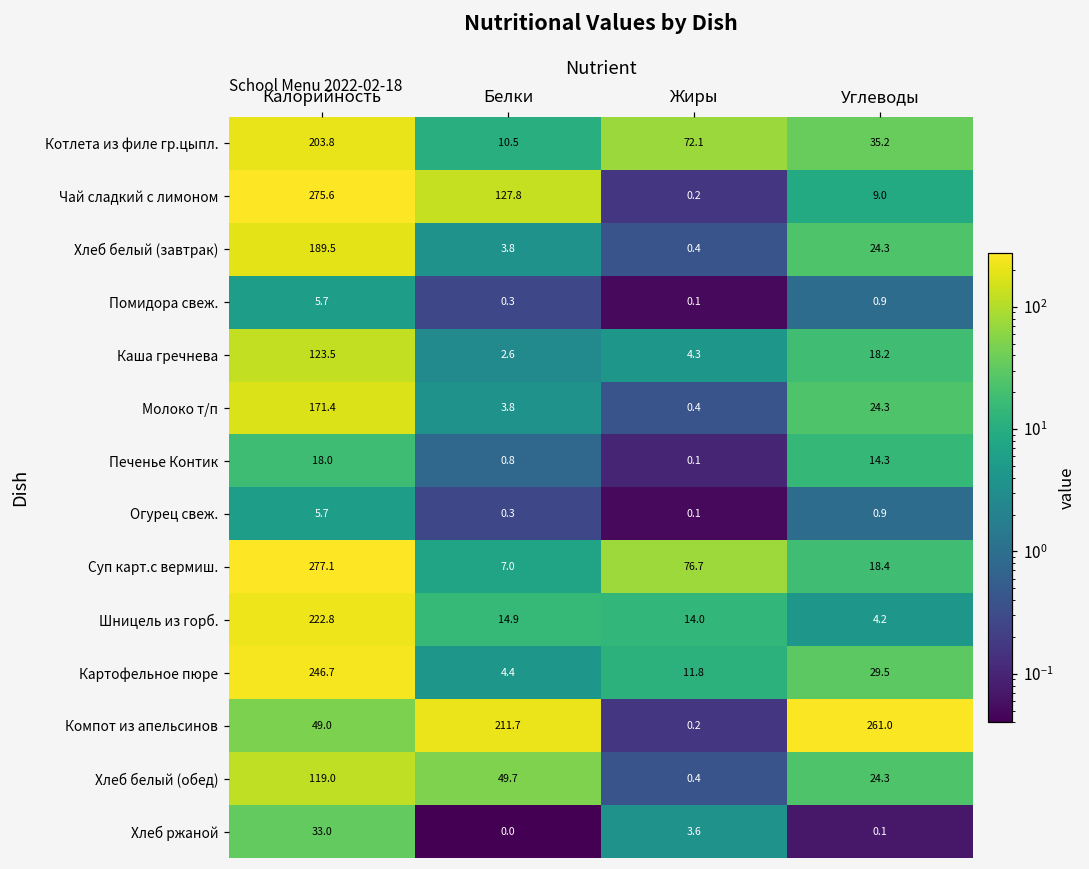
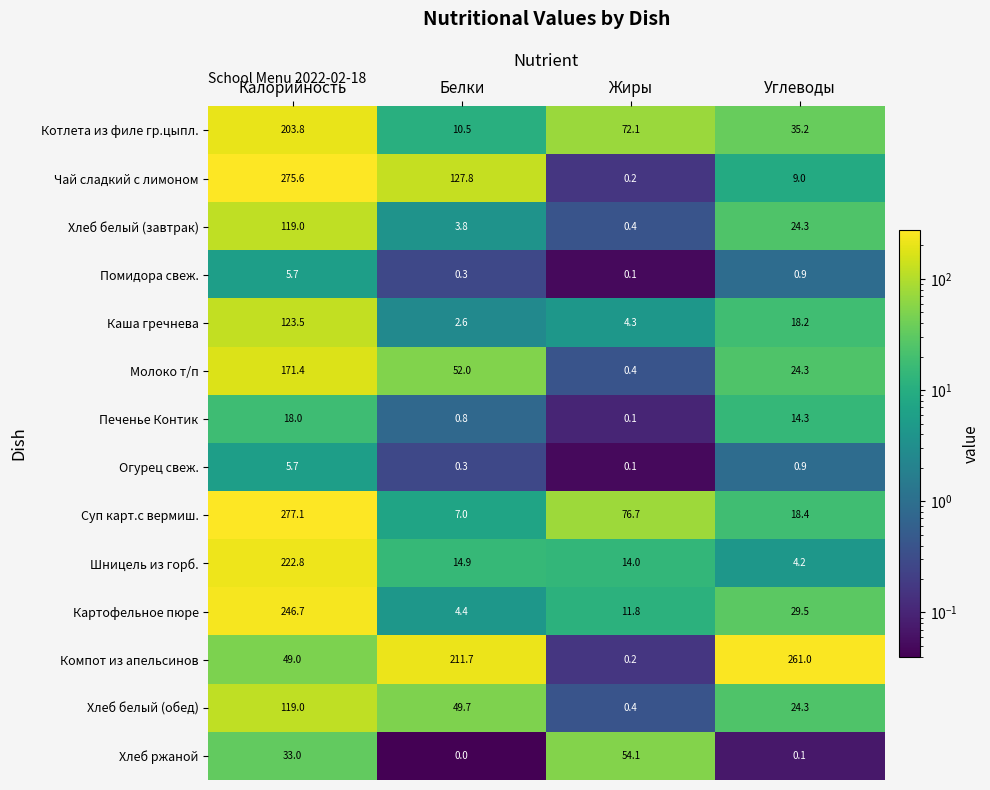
  {
    "Котлета из филе гр.цыпл.": {
      "Калорийность": 203.8,
      "Белки": 10.5,
      "Жиры": 72.1,
      "Углеводы": 35.2
    },
    "Чай сладкий с лимоном": {
      "Калорийность": 275.6,
      "Белки": 127.8,
      "Жиры": 0.2,
      "Углеводы": 9.0
    },
    "Хлеб белый (завтрак)": {
-     "Калорийность": 189.5,
+     "Калорийность": 119.0,
      "Белки": 3.8,
      "Жиры": 0.4,
      "Углеводы": 24.3
    },
    "Помидора свеж.": {
      "Калорийность": 5.7,
      "Белки": 0.3,
      "Жиры": 0.1,
      "Углеводы": 0.9
    },
    "Каша гречнева": {
      "Калорийность": 123.5,
      "Белки": 2.6,
      "Жиры": 4.3,
      "Углеводы": 18.2
    },
    "Молоко т/п": {
      "Калорийность": 171.4,
-     "Белки": 3.8,
+     "Белки": 52.0,
      "Жиры": 0.4,
      "Углеводы": 24.3
    },
    "Печенье Контик": {
      "Калорийность": 18.0,
      "Белки": 0.8,
      "Жиры": 0.1,
      "Углеводы": 14.3
    },
    "Огурец свеж.": {
      "Калорийность": 5.7,
      "Белки": 0.3,
      "Жиры": 0.1,
      "Углеводы": 0.9
    },
    "Суп карт.с вермиш.": {
      "Калорийность": 277.1,
      "Белки": 7.0,
      "Жиры": 76.7,
      "Углеводы": 18.4
    },
    "Шницель из горб.": {
      "Калорийность": 222.8,
      "Белки": 14.9,
      "Жиры": 14.0,
      "Углеводы": 4.2
    },
    "Картофельное пюре": {
      "Калорийность": 246.7,
      "Белки": 4.4,
      "Жиры": 11.8,
      "Углеводы": 29.5
    },
    "Компот из апельсинов": {
      "Калорийность": 49.0,
      "Белки": 211.7,
      "Жиры": 0.2,
      "Углеводы": 261.0
    },
    "Хлеб белый (обед)": {
      "Калорийность": 119.0,
      "Белки": 49.7,
      "Жиры": 0.4,
      "Углеводы": 24.3
    },
    "Хлеб ржаной": {
      "Калорийность": 33.0,
      "Белки": 0.0,
-     "Жиры": 3.6,
+     "Жиры": 54.1,
      "Углеводы": 0.1
    }
  }
